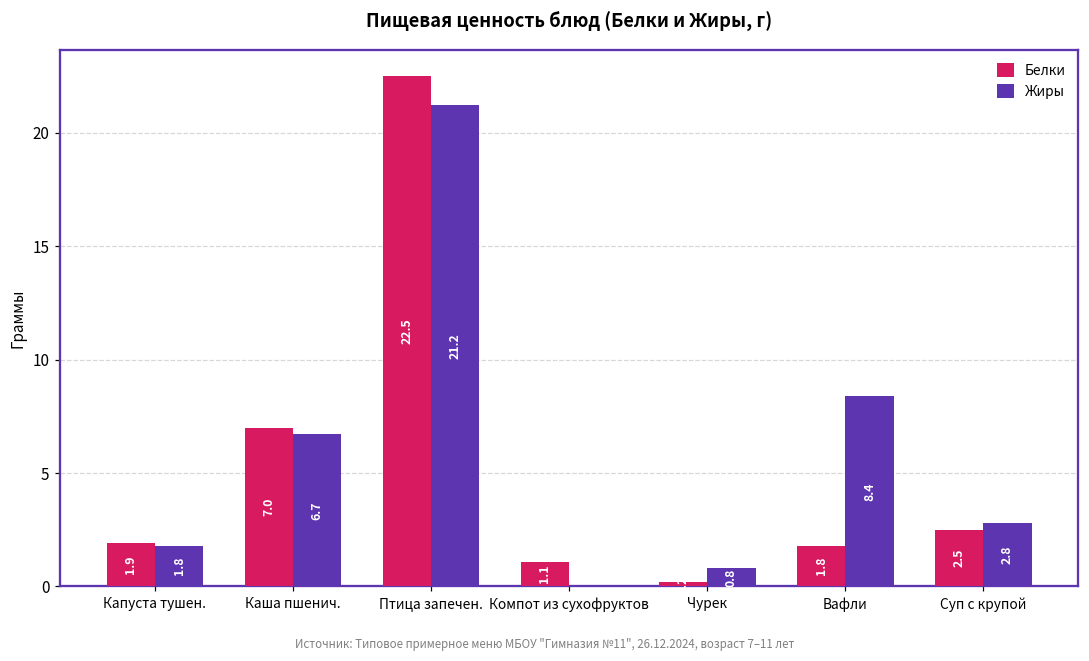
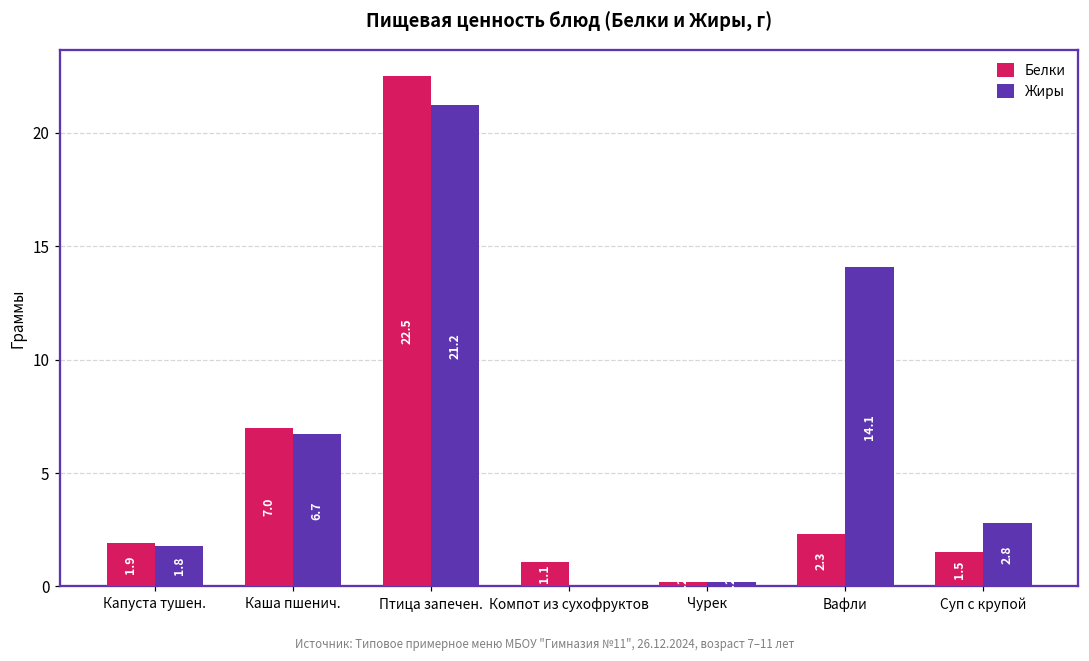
  {
    "Белки": {
      "Капуста тушен.": 1.9,
      "Каша пшенич.": 7.0,
      "Птица запечен.": 22.5,
      "Компот из сухофруктов": 1.1,
-     "Вафли": 1.8,
-     "Суп с крупой": 2.5
+     "Вафли": 2.3,
+     "Суп с крупой": 1.5
    },
    "Жиры": {
      "Капуста тушен.": 1.8,
      "Каша пшенич.": 6.7,
      "Птица запечен.": 21.2,
-     "Чурек": 0.8,
-     "Вафли": 8.4,
+     "Чурек": 0.2,
+     "Вафли": 14.1,
      "Суп с крупой": 2.8
    }
  }
